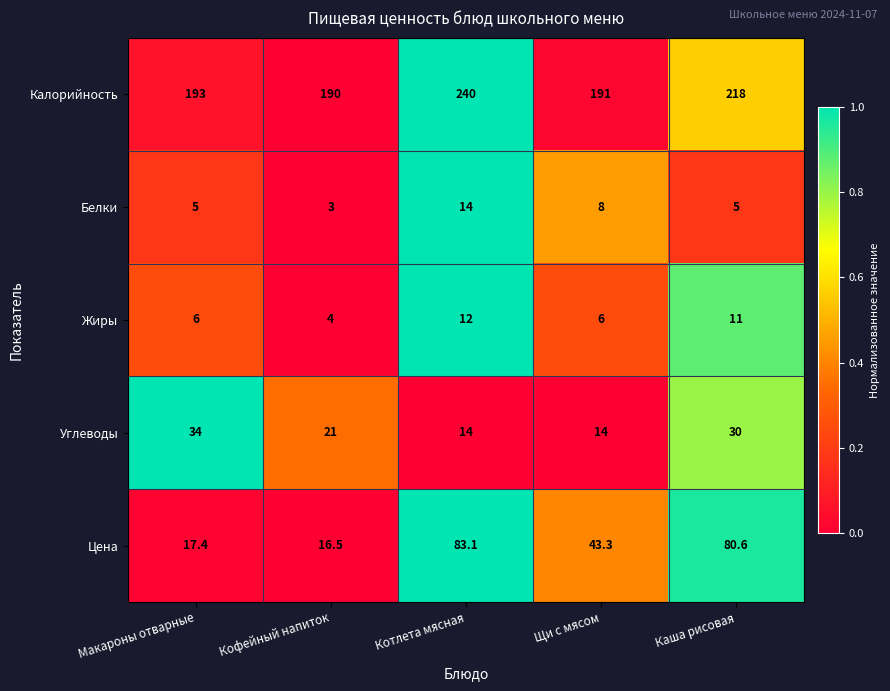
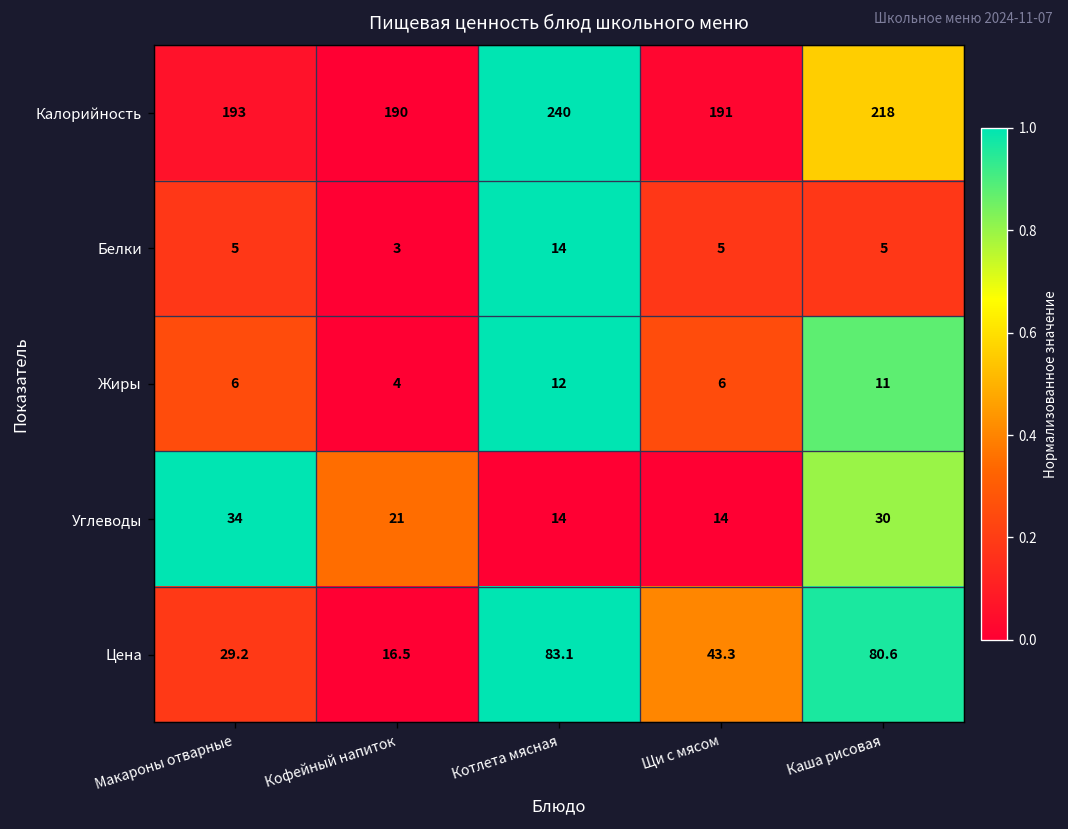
  {
    "Калорийность": {
      "Макароны отварные": 193,
      "Кофейный напиток": 190,
      "Котлета мясная": 240,
      "Щи с мясом": 191,
      "Каша рисовая": 218
    },
    "Белки": {
      "Макароны отварные": 5,
      "Кофейный напиток": 3,
      "Котлета мясная": 14,
-     "Щи с мясом": 8,
+     "Щи с мясом": 5,
      "Каша рисовая": 5
    },
    "Жиры": {
      "Макароны отварные": 6,
      "Кофейный напиток": 4,
      "Котлета мясная": 12,
      "Щи с мясом": 6,
      "Каша рисовая": 11
    },
    "Углеводы": {
      "Макароны отварные": 34,
      "Кофейный напиток": 21,
      "Котлета мясная": 14,
      "Щи с мясом": 14,
      "Каша рисовая": 30
    },
    "Цена": {
-     "Макароны отварные": 17.4,
+     "Макароны отварные": 29.2,
      "Кофейный напиток": 16.5,
      "Котлета мясная": 83.1,
      "Щи с мясом": 43.3,
      "Каша рисовая": 80.6
    }
  }
